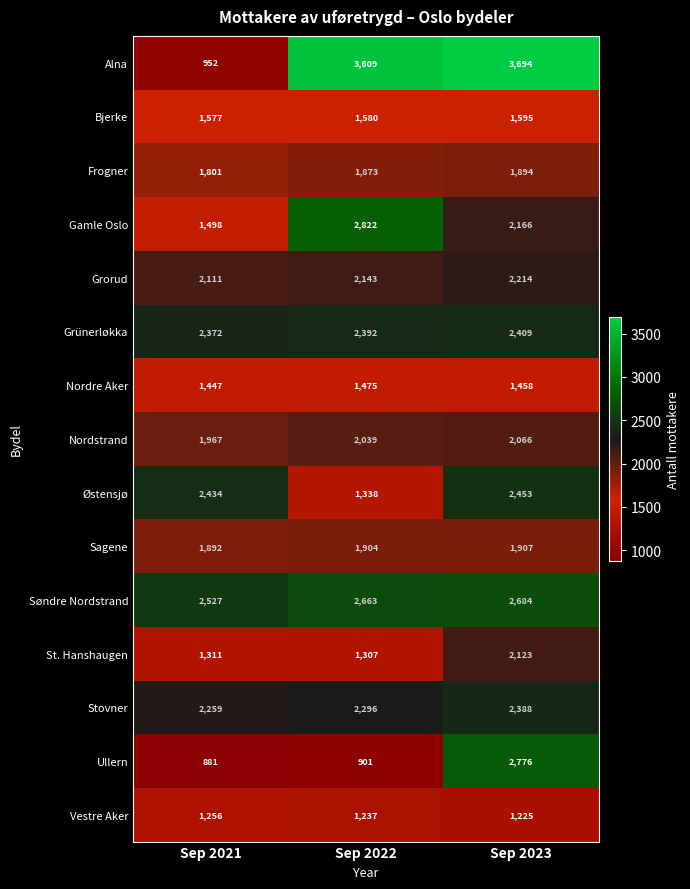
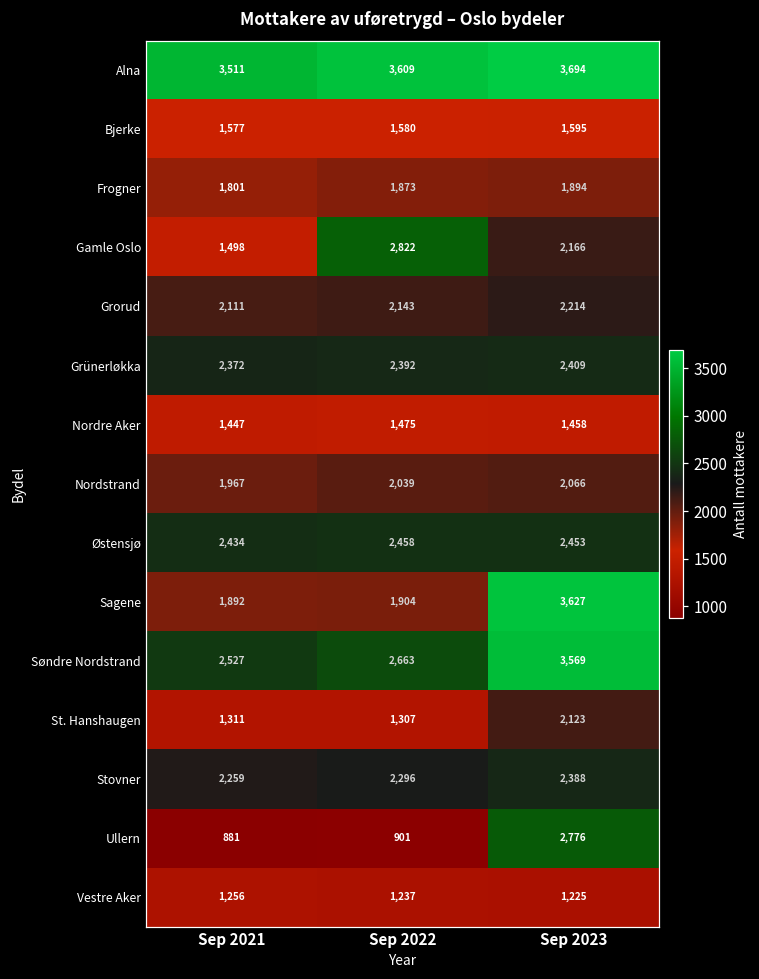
  {
    "Alna": {
-     "Sep 2021": "952",
+     "Sep 2021": "3,511",
      "Sep 2022": "3,609",
      "Sep 2023": "3,694"
    },
    "Bjerke": {
      "Sep 2021": "1,577",
      "Sep 2022": "1,580",
      "Sep 2023": "1,595"
    },
    "Frogner": {
      "Sep 2021": "1,801",
      "Sep 2022": "1,873",
      "Sep 2023": "1,894"
    },
    "Gamle Oslo": {
      "Sep 2021": "1,498",
      "Sep 2022": "2,822",
      "Sep 2023": "2,166"
    },
    "Grorud": {
      "Sep 2021": "2,111",
      "Sep 2022": "2,143",
      "Sep 2023": "2,214"
    },
    "Grünerløkka": {
      "Sep 2021": "2,372",
      "Sep 2022": "2,392",
      "Sep 2023": "2,409"
    },
    "Nordre Aker": {
      "Sep 2021": "1,447",
      "Sep 2022": "1,475",
      "Sep 2023": "1,458"
    },
    "Nordstrand": {
      "Sep 2021": "1,967",
      "Sep 2022": "2,039",
      "Sep 2023": "2,066"
    },
    "Østensjø": {
      "Sep 2021": "2,434",
-     "Sep 2022": "1,338",
+     "Sep 2022": "2,458",
      "Sep 2023": "2,453"
    },
    "Sagene": {
      "Sep 2021": "1,892",
      "Sep 2022": "1,904",
-     "Sep 2023": "1,907"
+     "Sep 2023": "3,627"
    },
    "Søndre Nordstrand": {
      "Sep 2021": "2,527",
      "Sep 2022": "2,663",
-     "Sep 2023": "2,684"
+     "Sep 2023": "3,569"
    },
    "St. Hanshaugen": {
      "Sep 2021": "1,311",
      "Sep 2022": "1,307",
      "Sep 2023": "2,123"
    },
    "Stovner": {
      "Sep 2021": "2,259",
      "Sep 2022": "2,296",
      "Sep 2023": "2,388"
    },
    "Ullern": {
      "Sep 2021": "881",
      "Sep 2022": "901",
      "Sep 2023": "2,776"
    },
    "Vestre Aker": {
      "Sep 2021": "1,256",
      "Sep 2022": "1,237",
      "Sep 2023": "1,225"
    }
  }
